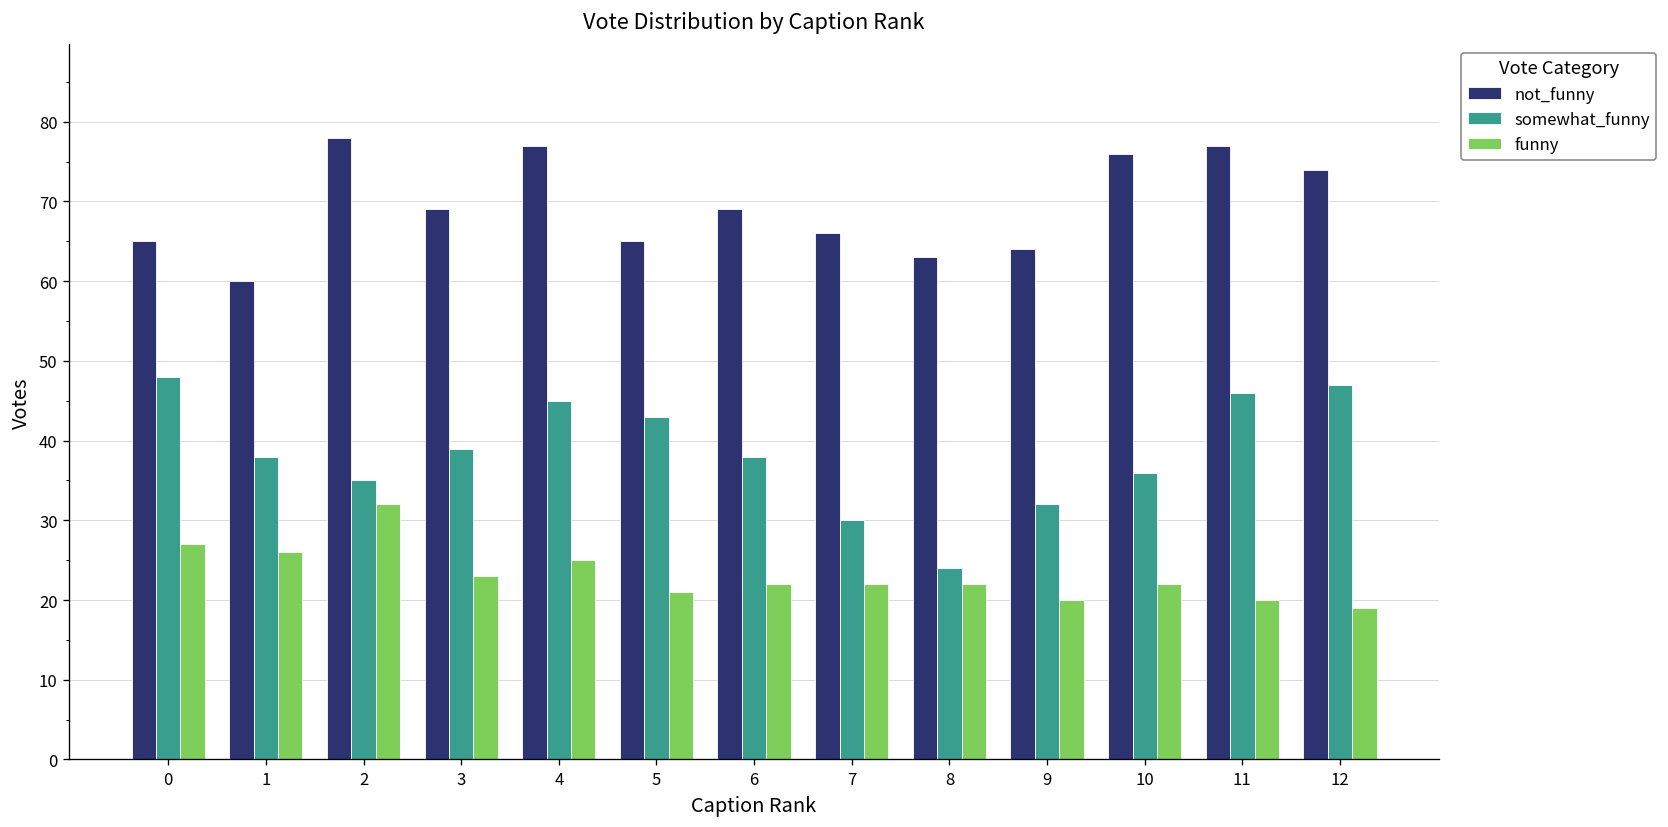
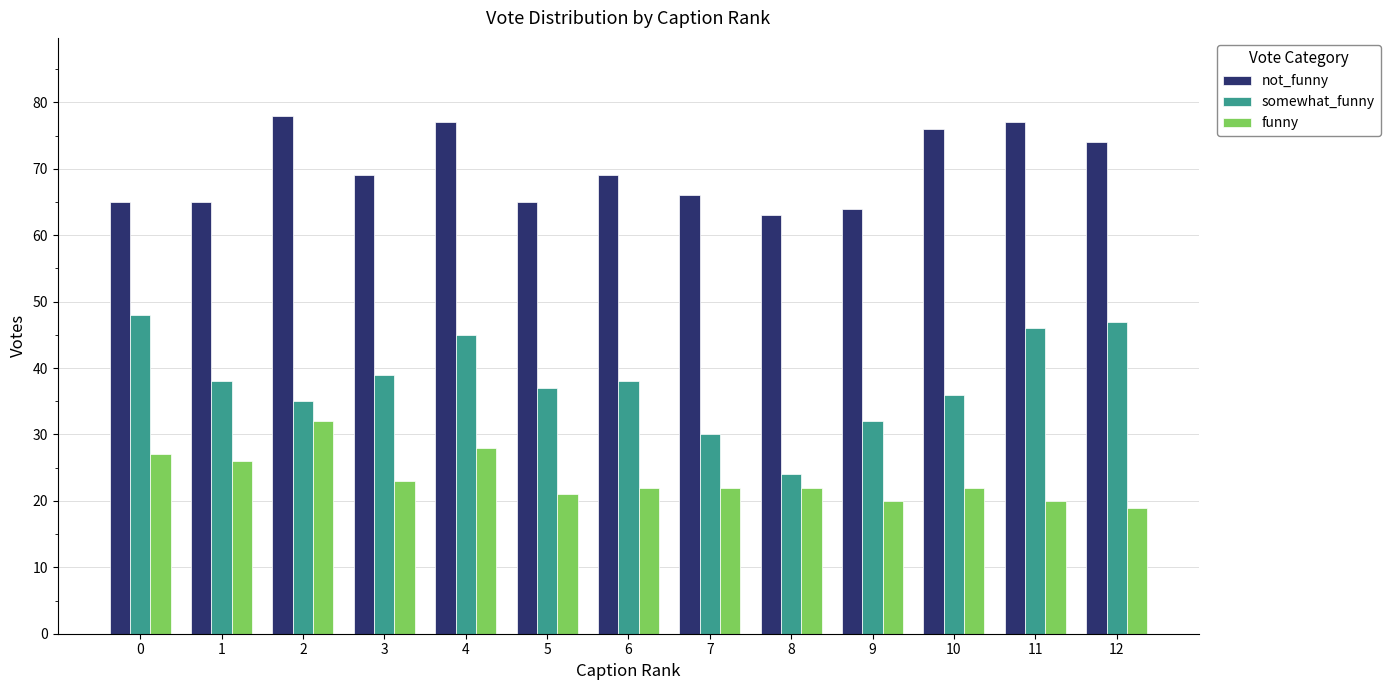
  {
    "not_funny": {
      "0": 65,
-     "1": 60,
+     "1": 65,
      "2": 78,
      "3": 69,
      "4": 77,
      "5": 65,
      "6": 69,
      "7": 66,
      "8": 63,
      "9": 64,
      "10": 76,
      "11": 77,
      "12": 74
    },
    "somewhat_funny": {
      "0": 48,
      "1": 38,
      "2": 35,
      "3": 39,
      "4": 45,
-     "5": 43,
+     "5": 37,
      "6": 38,
      "7": 30,
      "8": 24,
      "9": 32,
      "10": 36,
      "11": 46,
      "12": 47
    },
    "funny": {
      "0": 27,
      "1": 26,
      "2": 32,
      "3": 23,
-     "4": 25,
+     "4": 28,
      "5": 21,
      "6": 22,
      "7": 22,
      "8": 22,
      "9": 20,
      "10": 22,
      "11": 20,
      "12": 19
    }
  }
